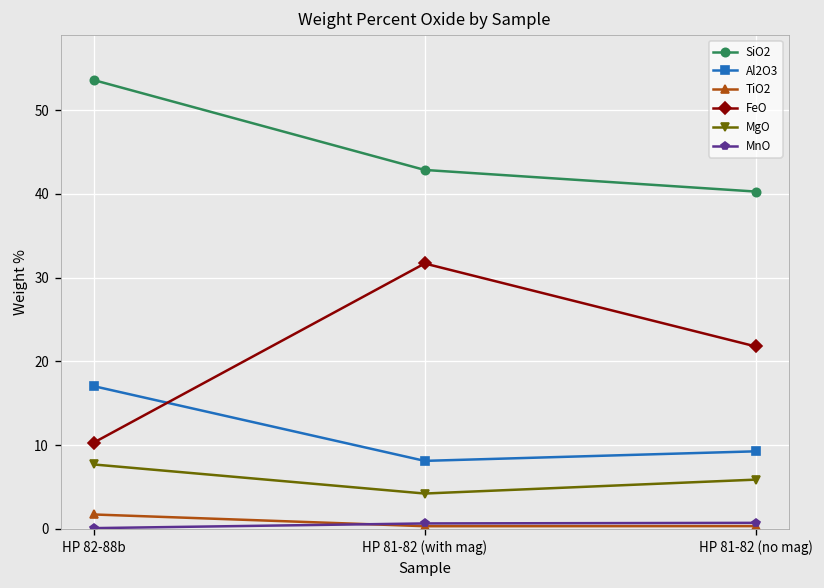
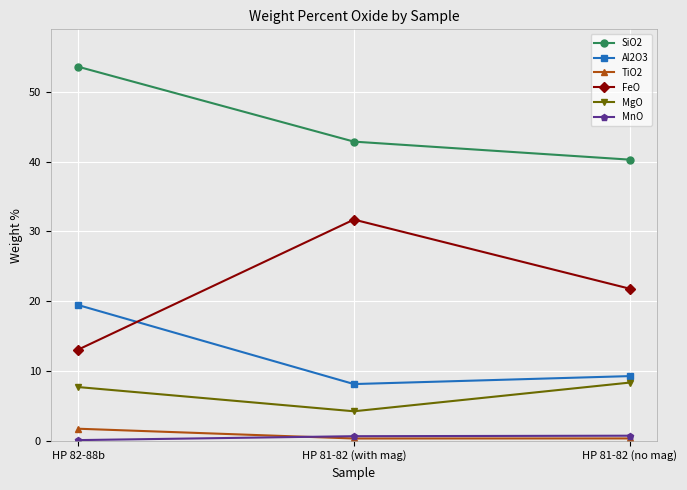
  {
    "SiO2": {
      "HP 82-88b": 54,
      "HP 81-82 (with mag)": 43,
      "HP 81-82 (no mag)": 40
    },
    "Al2O3": {
-     "HP 82-88b": 17,
+     "HP 82-88b": 19,
      "HP 81-82 (with mag)": 8,
      "HP 81-82 (no mag)": 9
    },
    "TiO2": {
      "HP 82-88b": 2,
      "HP 81-82 (no mag)": 0
    },
    "FeO": {
-     "HP 82-88b": 10,
+     "HP 82-88b": 13,
      "HP 81-82 (with mag)": 32,
      "HP 81-82 (no mag)": 22
    },
    "MgO": {
      "HP 82-88b": 8,
      "HP 81-82 (with mag)": 4,
-     "HP 81-82 (no mag)": 6
+     "HP 81-82 (no mag)": 8
    },
    "MnO": {
      "HP 82-88b": 0,
      "HP 81-82 (no mag)": 1
    }
  }
